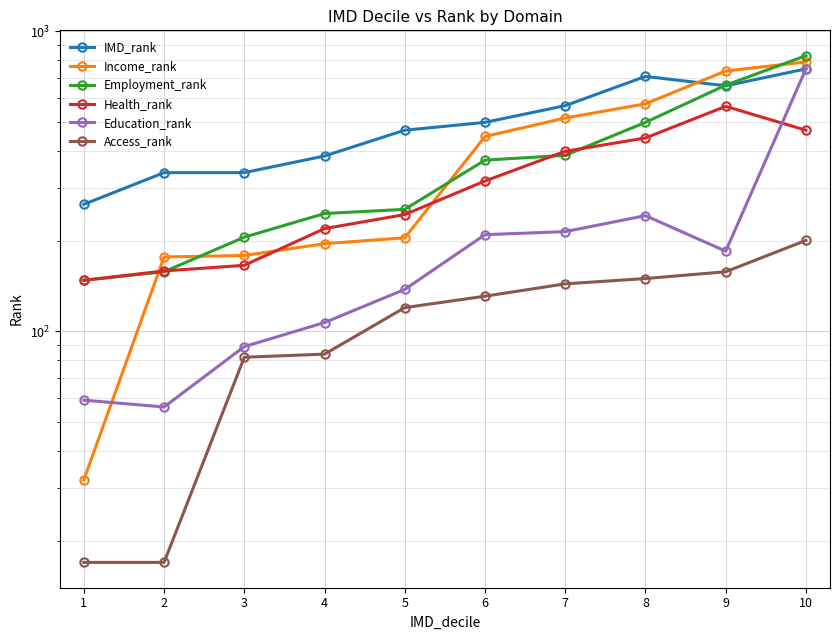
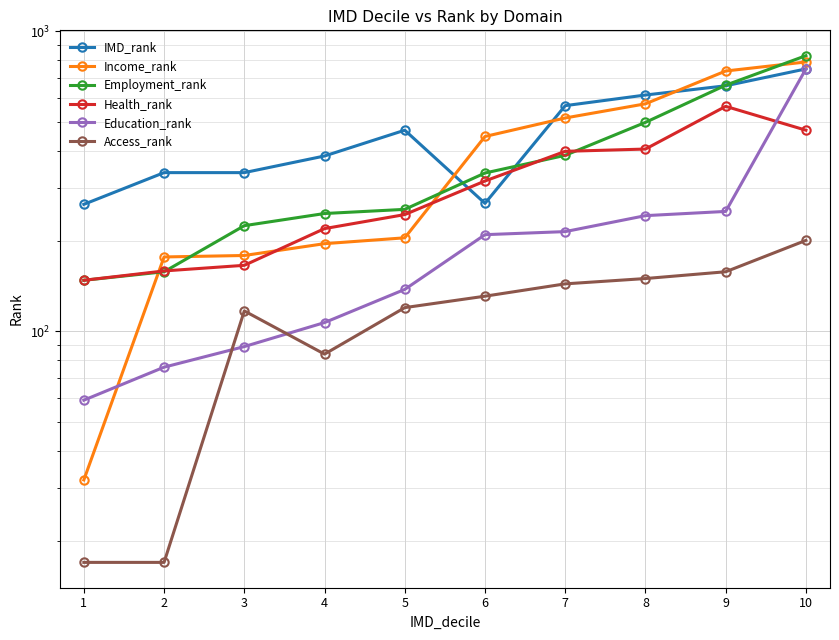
  {
    "IMD_rank": {
      "1": 270,
      "2": 340,
      "3": 340,
      "4": 380,
      "5": 470,
-     "6": 500,
+     "6": 270,
      "7": 570,
-     "8": 710
+     "8": 610
    },
    "Income_rank": {
      "1": 32,
      "2": 180,
      "3": 180,
      "4": 200,
      "5": 210,
      "6": 450,
      "7": 510,
      "8": 570,
      "9": 740,
      "10": 790
    },
    "Employment_rank": {
-     "3": 210,
+     "3": 230,
      "4": 250,
      "5": 260,
-     "6": 370,
+     "6": 340,
      "7": 390,
      "8": 500,
      "10": 830
    },
    "Health_rank": {
      "3": 170,
      "4": 220,
      "5": 250,
      "6": 320,
      "7": 400,
-     "8": 440,
+     "8": 410,
      "9": 560,
      "10": 470
    },
    "Education_rank": {
      "1": 59,
-     "2": 56,
+     "2": 76,
      "3": 89,
      "4": 107,
      "5": 140,
      "6": 210,
      "7": 220,
      "8": 240,
-     "9": 190
+     "9": 250
    },
    "Access_rank": {
      "1": 17,
      "2": 17,
-     "3": 82,
+     "3": 117,
      "4": 84,
      "5": 120,
      "6": 130,
      "7": 140,
      "8": 150,
      "9": 160,
      "10": 200
    }
  }
